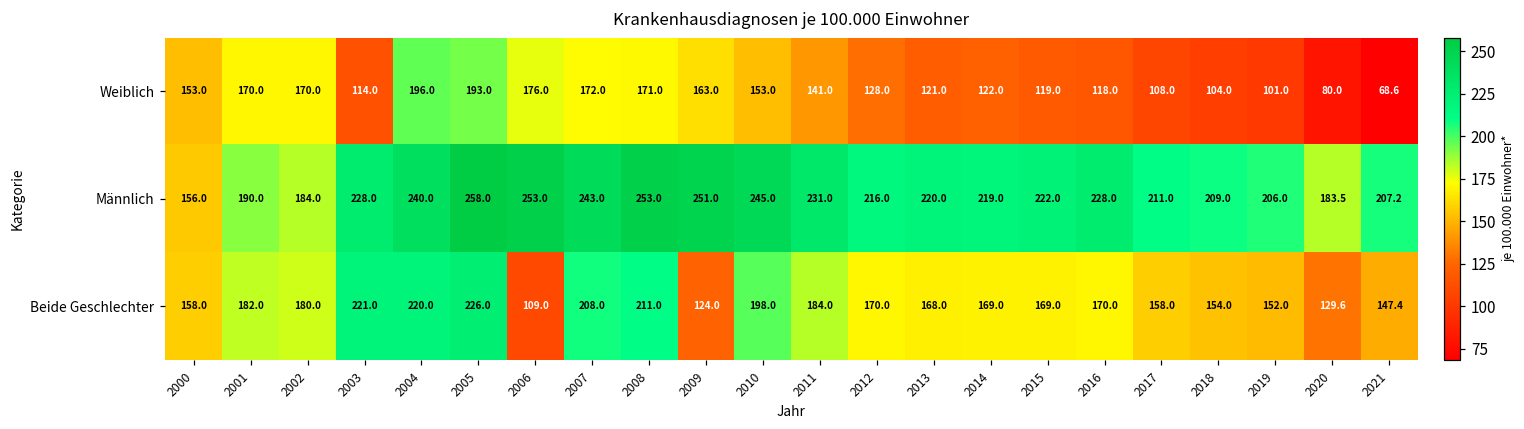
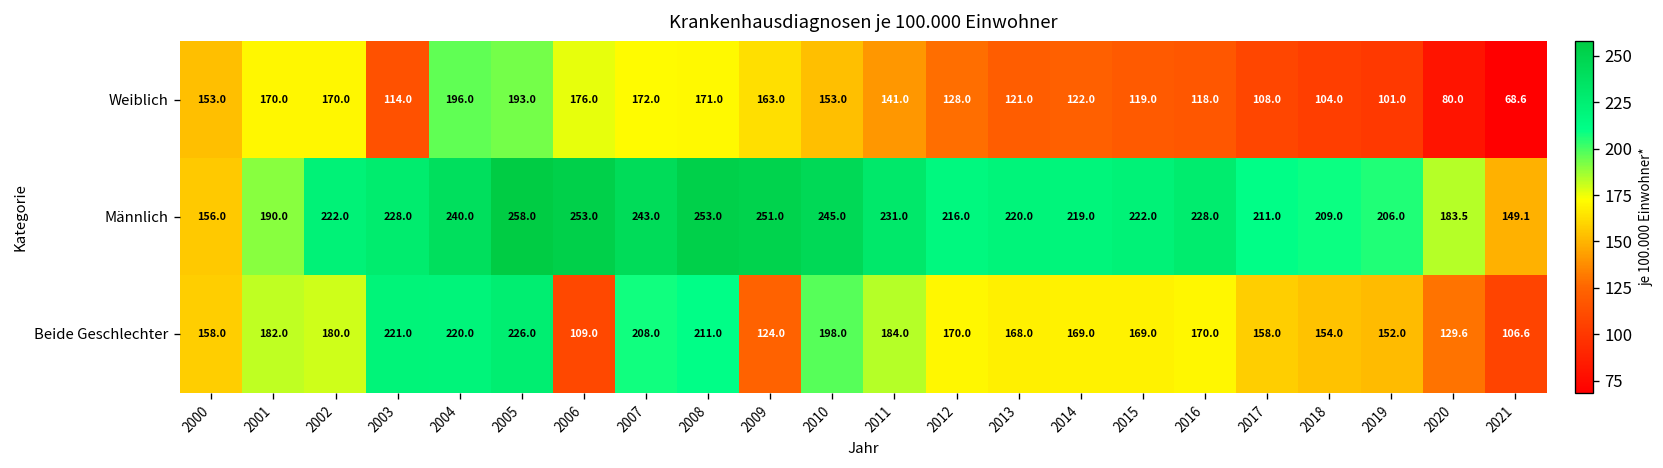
  {
    "Weiblich": {
      "2000": 153.0,
      "2001": 170.0,
      "2002": 170.0,
      "2003": 114.0,
      "2004": 196.0,
      "2005": 193.0,
      "2006": 176.0,
      "2007": 172.0,
      "2008": 171.0,
      "2009": 163.0,
      "2010": 153.0,
      "2011": 141.0,
      "2012": 128.0,
      "2013": 121.0,
      "2014": 122.0,
      "2015": 119.0,
      "2016": 118.0,
      "2017": 108.0,
      "2018": 104.0,
      "2019": 101.0,
      "2020": 80.0,
      "2021": 68.6
    },
    "Männlich": {
      "2000": 156.0,
      "2001": 190.0,
-     "2002": 184.0,
+     "2002": 222.0,
      "2003": 228.0,
      "2004": 240.0,
      "2005": 258.0,
      "2006": 253.0,
      "2007": 243.0,
      "2008": 253.0,
      "2009": 251.0,
      "2010": 245.0,
      "2011": 231.0,
      "2012": 216.0,
      "2013": 220.0,
      "2014": 219.0,
      "2015": 222.0,
      "2016": 228.0,
      "2017": 211.0,
      "2018": 209.0,
      "2019": 206.0,
      "2020": 183.5,
-     "2021": 207.2
+     "2021": 149.1
    },
    "Beide Geschlechter": {
      "2000": 158.0,
      "2001": 182.0,
      "2002": 180.0,
      "2003": 221.0,
      "2004": 220.0,
      "2005": 226.0,
      "2006": 109.0,
      "2007": 208.0,
      "2008": 211.0,
      "2009": 124.0,
      "2010": 198.0,
      "2011": 184.0,
      "2012": 170.0,
      "2013": 168.0,
      "2014": 169.0,
      "2015": 169.0,
      "2016": 170.0,
      "2017": 158.0,
      "2018": 154.0,
      "2019": 152.0,
      "2020": 129.6,
-     "2021": 147.4
+     "2021": 106.6
    }
  }
